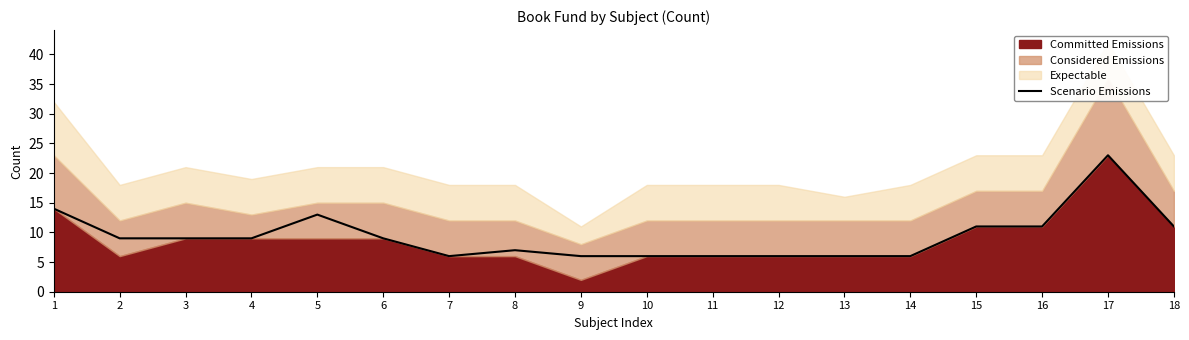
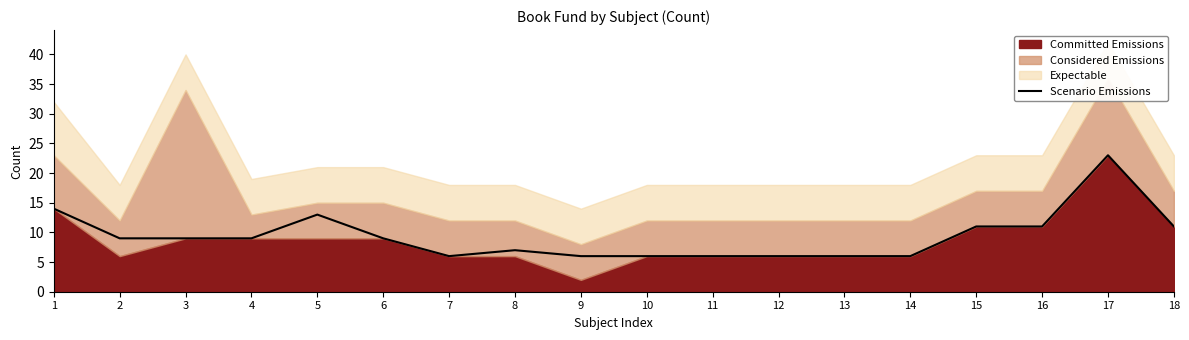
  {
    "Scenario Emissions": {
      "2": 9,
      "5": 13,
      "8": 7,
      "9": 6
    },
    "Committed Emissions": {
      "2": 6,
      "5": 9,
      "8": 6,
      "9": 2
    },
    "Considered Emissions": {
      "1": 9,
      "2": 6,
-     "3": 6,
+     "3": 25,
      "4": 4,
      "5": 6,
      "6": 6,
      "7": 6,
      "8": 6,
      "9": 6,
      "10": 6,
      "11": 6,
      "12": 6,
      "13": 6,
      "14": 6,
      "15": 6,
      "16": 6,
      "18": 6
    },
    "Expectable": {
      "1": 9,
      "2": 6,
      "3": 6,
      "4": 6,
      "5": 6,
      "6": 6,
      "7": 6,
      "8": 6,
-     "9": 3,
+     "9": 6,
      "10": 6,
      "11": 6,
      "12": 6,
-     "13": 4,
+     "13": 6,
      "14": 6,
      "15": 6,
      "16": 6,
      "18": 6
    }
  }
